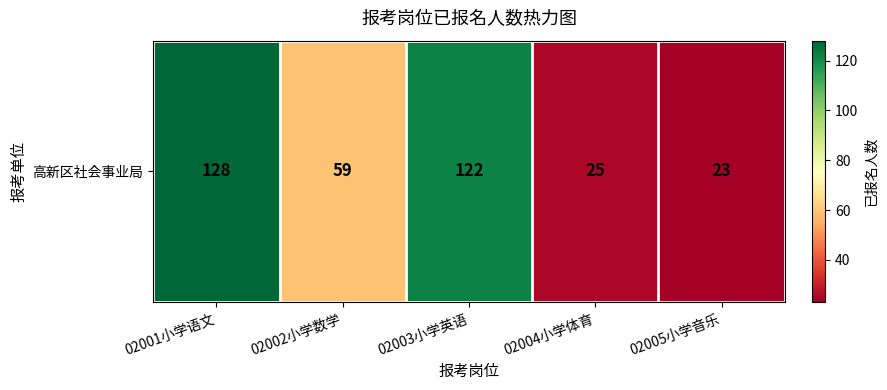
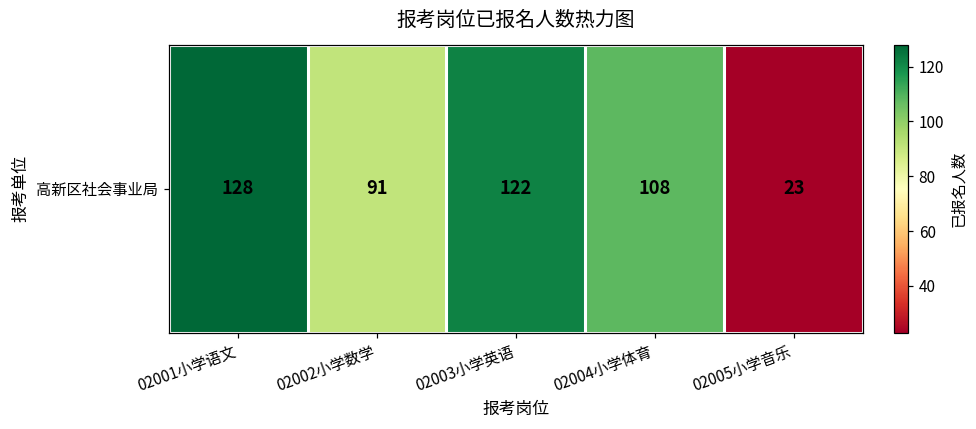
  {
    "高新区社会事业局": {
      "02001小学语文": 128,
-     "02002小学数学": 59,
+     "02002小学数学": 91,
      "02003小学英语": 122,
-     "02004小学体育": 25,
+     "02004小学体育": 108,
      "02005小学音乐": 23
    }
  }
